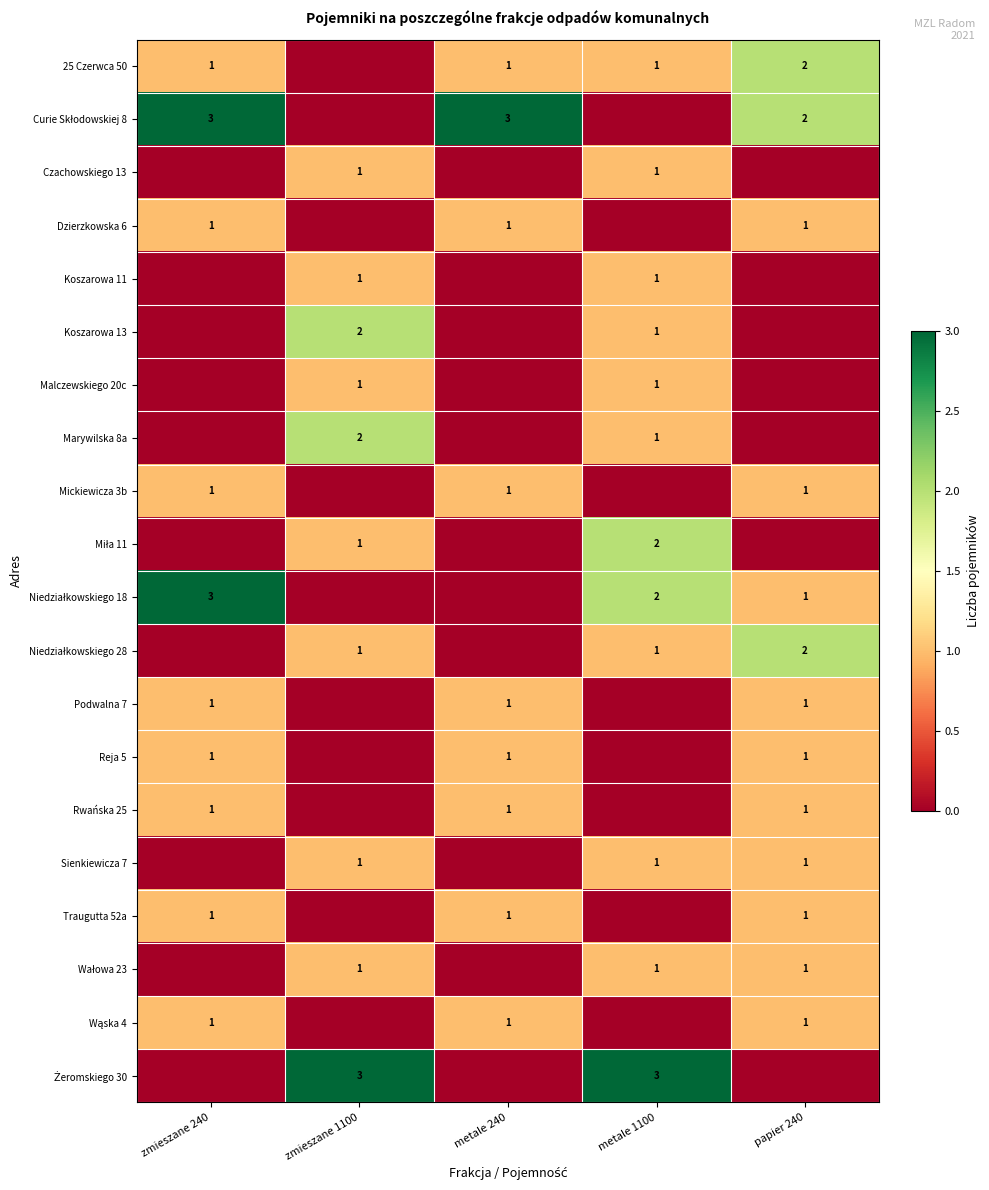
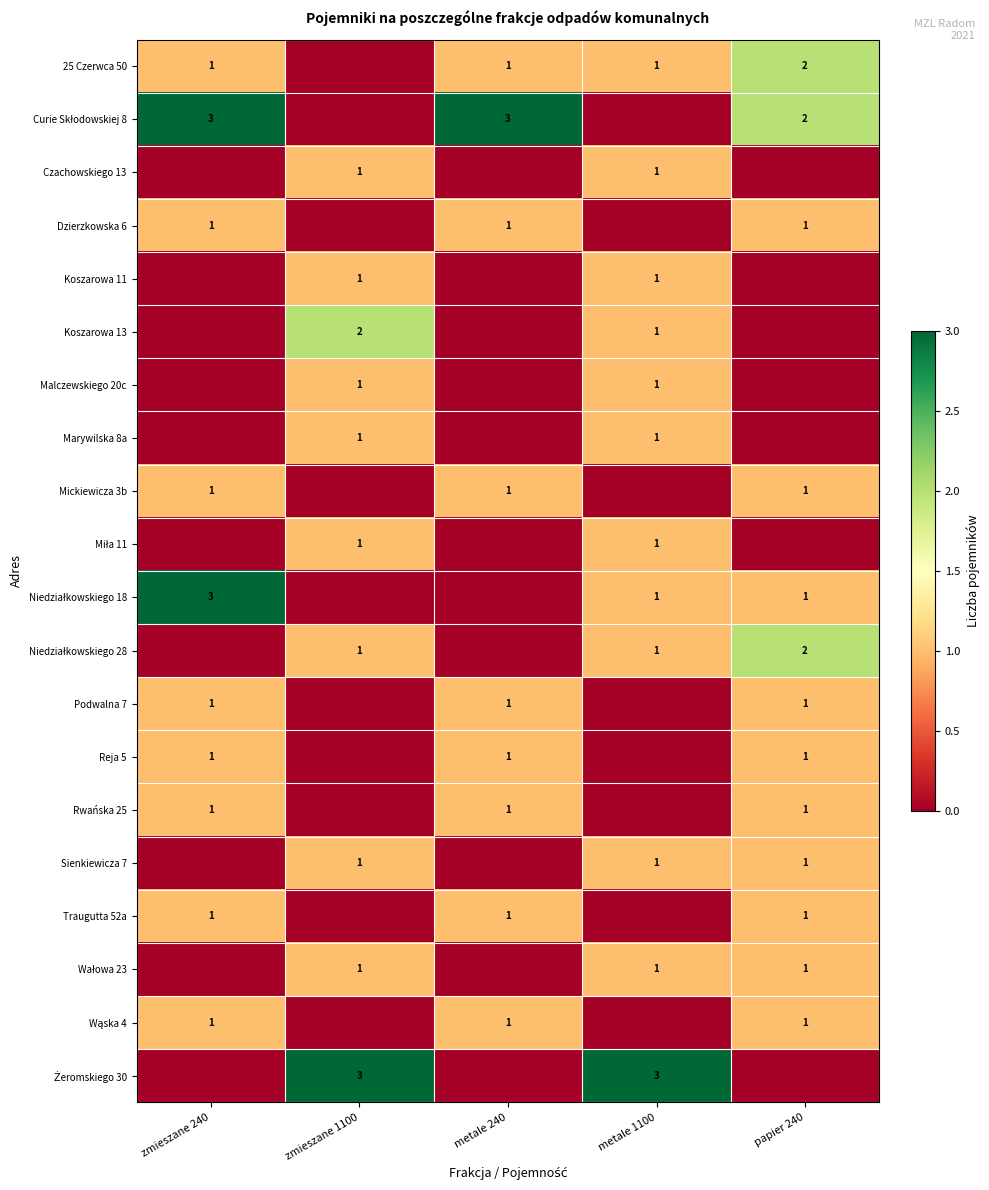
  {
    "25 Czerwca 50": {
      "zmieszane 240": 1,
      "metale 240": 1,
      "metale 1100": 1,
      "papier 240": 2
    },
    "Curie Skłodowskiej 8": {
      "zmieszane 240": 3,
      "metale 240": 3,
      "papier 240": 2
    },
    "Czachowskiego 13": {
      "zmieszane 1100": 1,
      "metale 1100": 1
    },
    "Dzierzkowska 6": {
      "zmieszane 240": 1,
      "metale 240": 1,
      "papier 240": 1
    },
    "Koszarowa 11": {
      "zmieszane 1100": 1,
      "metale 1100": 1
    },
    "Koszarowa 13": {
      "zmieszane 1100": 2,
      "metale 1100": 1
    },
    "Malczewskiego 20c": {
      "zmieszane 1100": 1,
      "metale 1100": 1
    },
    "Marywilska 8a": {
-     "zmieszane 1100": 2,
+     "zmieszane 1100": 1,
      "metale 1100": 1
    },
    "Mickiewicza 3b": {
      "zmieszane 240": 1,
      "metale 240": 1,
      "papier 240": 1
    },
    "Miła 11": {
      "zmieszane 1100": 1,
-     "metale 1100": 2
+     "metale 1100": 1
    },
    "Niedziałkowskiego 18": {
      "zmieszane 240": 3,
-     "metale 1100": 2,
+     "metale 1100": 1,
      "papier 240": 1
    },
    "Niedziałkowskiego 28": {
      "zmieszane 1100": 1,
      "metale 1100": 1,
      "papier 240": 2
    },
    "Podwalna 7": {
      "zmieszane 240": 1,
      "metale 240": 1,
      "papier 240": 1
    },
    "Reja 5": {
      "zmieszane 240": 1,
      "metale 240": 1,
      "papier 240": 1
    },
    "Rwańska 25": {
      "zmieszane 240": 1,
      "metale 240": 1,
      "papier 240": 1
    },
    "Sienkiewicza 7": {
      "zmieszane 1100": 1,
      "metale 1100": 1,
      "papier 240": 1
    },
    "Traugutta 52a": {
      "zmieszane 240": 1,
      "metale 240": 1,
      "papier 240": 1
    },
    "Wałowa 23": {
      "zmieszane 1100": 1,
      "metale 1100": 1,
      "papier 240": 1
    },
    "Wąska 4": {
      "zmieszane 240": 1,
      "metale 240": 1,
      "papier 240": 1
    },
    "Żeromskiego 30": {
      "zmieszane 1100": 3,
      "metale 1100": 3
    }
  }
